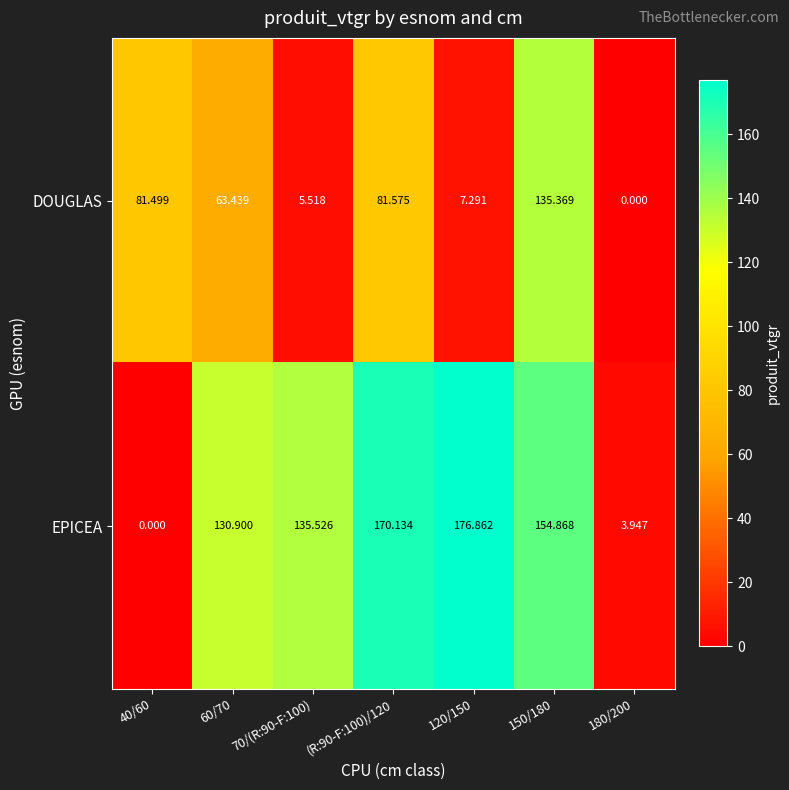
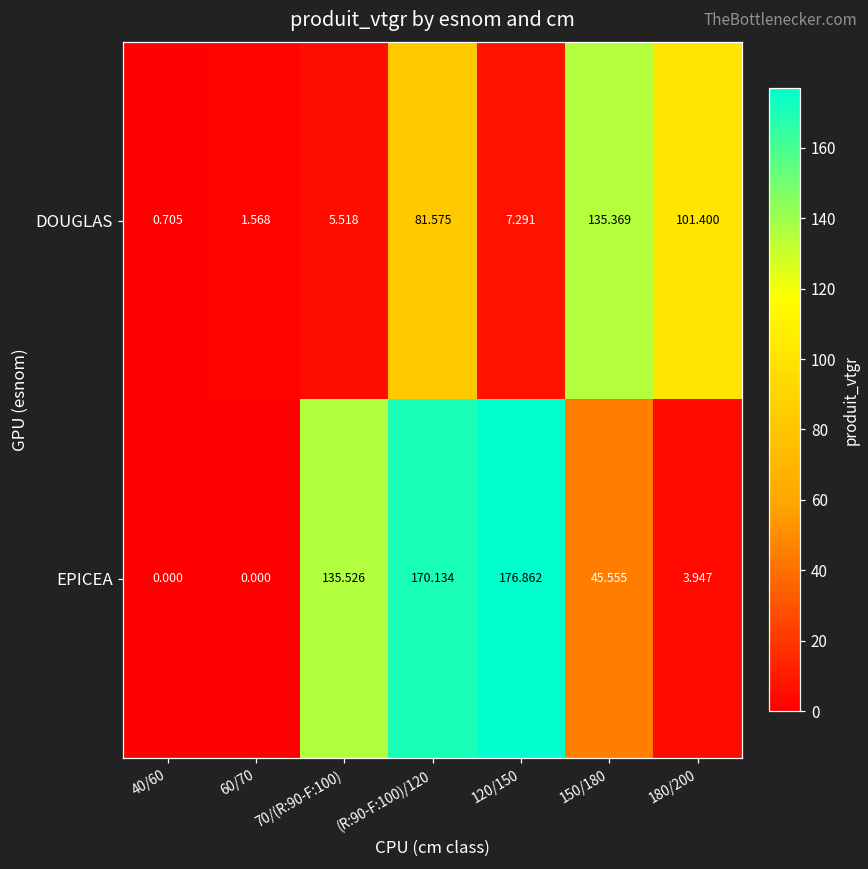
  {
    "DOUGLAS": {
-     "40/60": 81.499,
-     "60/70": 63.439,
+     "40/60": 0.705,
+     "60/70": 1.568,
      "70/(R:90-F:100)": 5.518,
      "(R:90-F:100)/120": 81.575,
      "120/150": 7.291,
      "150/180": 135.369,
-     "180/200": 0.000
+     "180/200": 101.400
    },
    "EPICEA": {
      "40/60": 0.000,
-     "60/70": 130.900,
+     "60/70": 0.000,
      "70/(R:90-F:100)": 135.526,
      "(R:90-F:100)/120": 170.134,
      "120/150": 176.862,
-     "150/180": 154.868,
+     "150/180": 45.555,
      "180/200": 3.947
    }
  }
